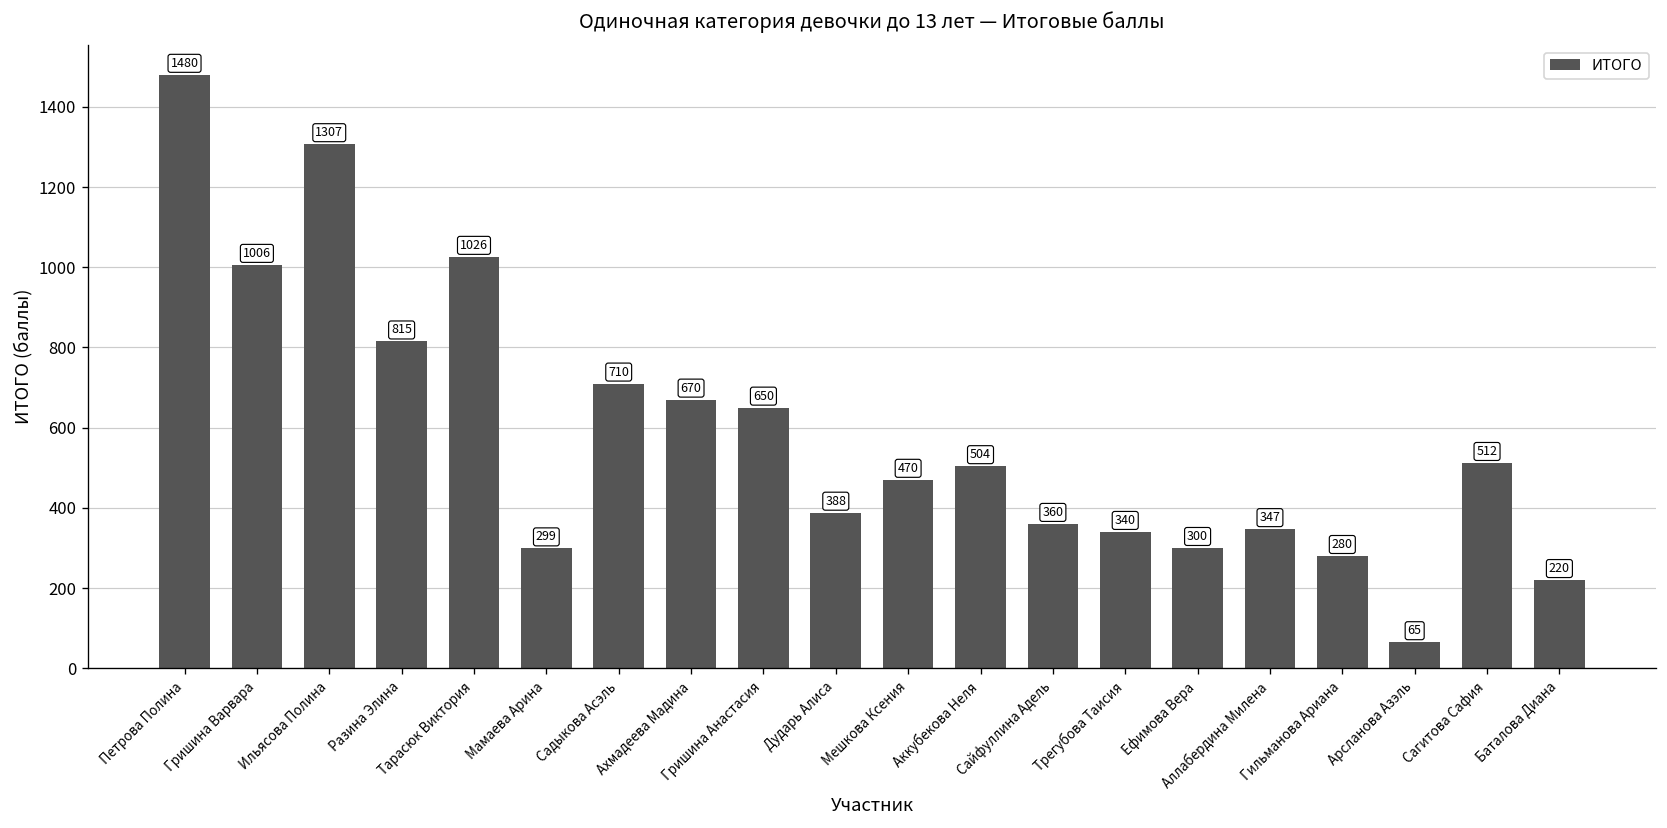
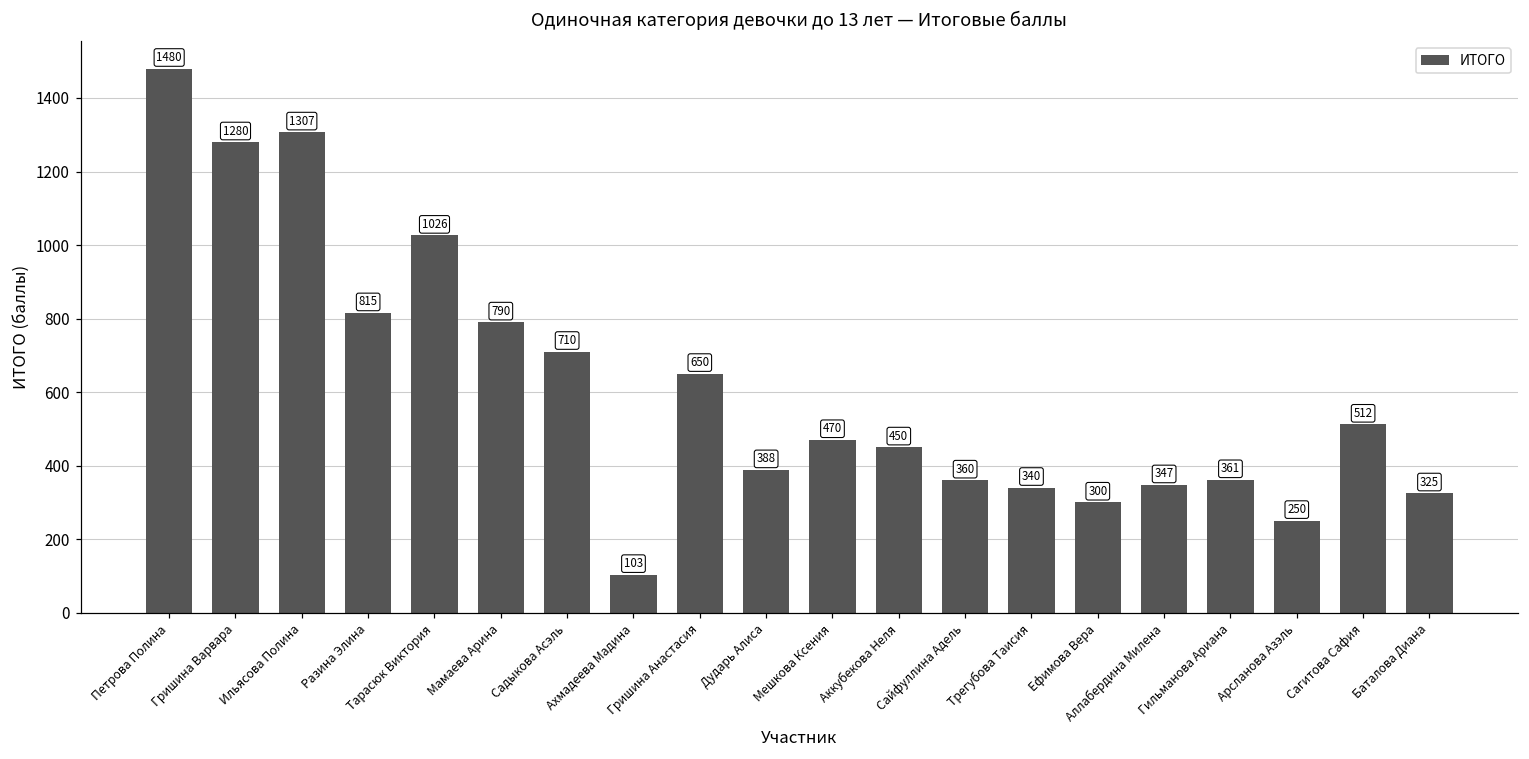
  {
-   "Гришина Варвара": 1006,
-   "Мамаева Арина": 299,
-   "Ахмадеева Мадина": 670,
-   "Аккубекова Неля": 504,
-   "Гильманова Ариана": 280,
-   "Арсланова Азэль": 65,
-   "Баталова Диана": 220
+   "Гришина Варвара": 1280,
+   "Мамаева Арина": 790,
+   "Ахмадеева Мадина": 103,
+   "Аккубекова Неля": 450,
+   "Гильманова Ариана": 361,
+   "Арсланова Азэль": 250,
+   "Баталова Диана": 325
  }
